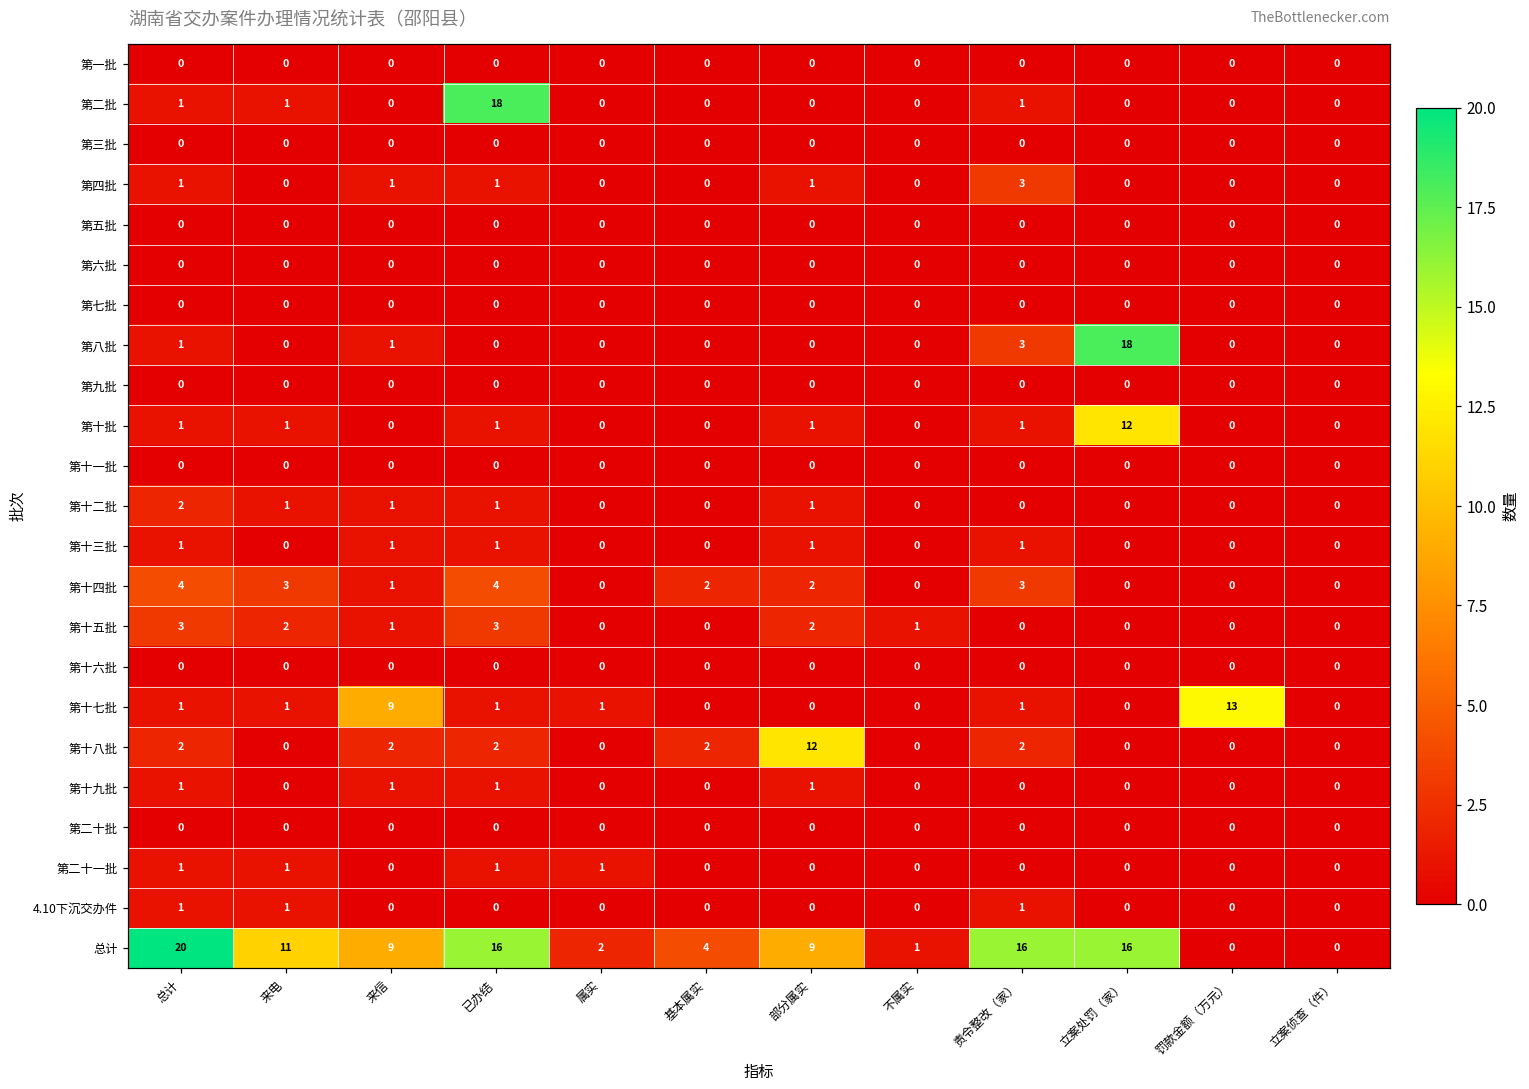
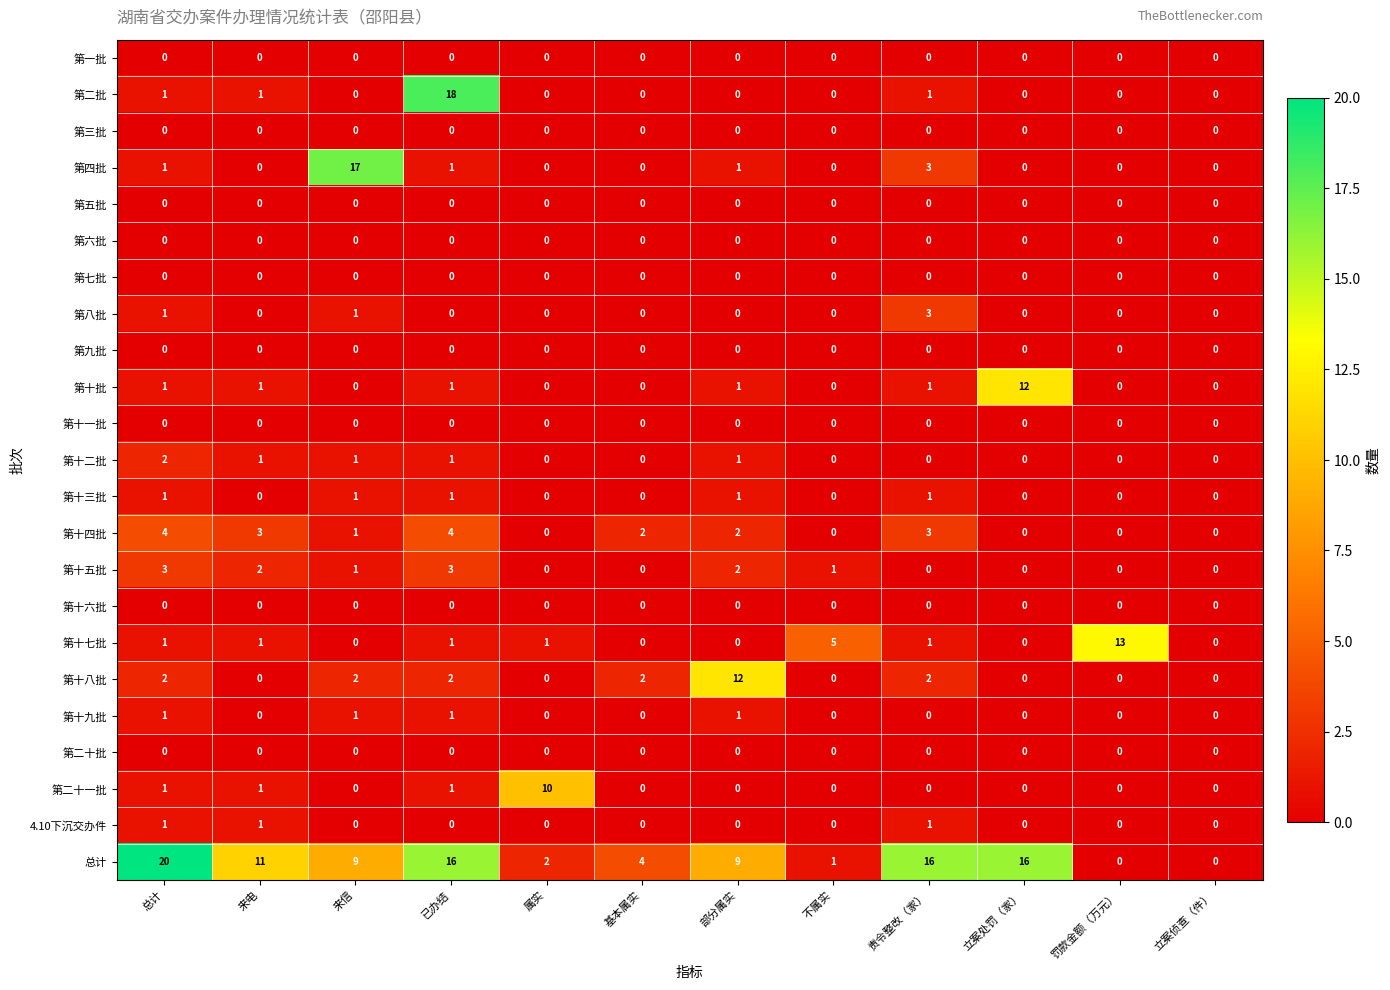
  {
    "第四批": {
      "总计": 1,
      "来电": 0,
-     "来信": 1,
+     "来信": 17,
      "已办结": 1,
      "属实": 0,
      "基本属实": 0,
      "部分属实": 1,
      "不属实": 0,
      "责令整改（家）": 3,
      "立案处罚（家）": 0,
      "罚款金额（万元）": 0,
      "立案侦查（件）": 0
    },
    "第八批": {
      "总计": 1,
      "来电": 0,
      "来信": 1,
      "已办结": 0,
      "属实": 0,
      "基本属实": 0,
      "部分属实": 0,
      "不属实": 0,
      "责令整改（家）": 3,
-     "立案处罚（家）": 18,
+     "立案处罚（家）": 0,
      "罚款金额（万元）": 0,
      "立案侦查（件）": 0
    },
    "第十七批": {
      "总计": 1,
      "来电": 1,
-     "来信": 9,
+     "来信": 0,
      "已办结": 1,
      "属实": 1,
      "基本属实": 0,
      "部分属实": 0,
-     "不属实": 0,
+     "不属实": 5,
      "责令整改（家）": 1,
      "立案处罚（家）": 0,
      "罚款金额（万元）": 13,
      "立案侦查（件）": 0
    },
    "第二十一批": {
      "总计": 1,
      "来电": 1,
      "来信": 0,
      "已办结": 1,
-     "属实": 1,
+     "属实": 10,
      "基本属实": 0,
      "部分属实": 0,
      "不属实": 0,
      "责令整改（家）": 0,
      "立案处罚（家）": 0,
      "罚款金额（万元）": 0,
      "立案侦查（件）": 0
    }
  }
